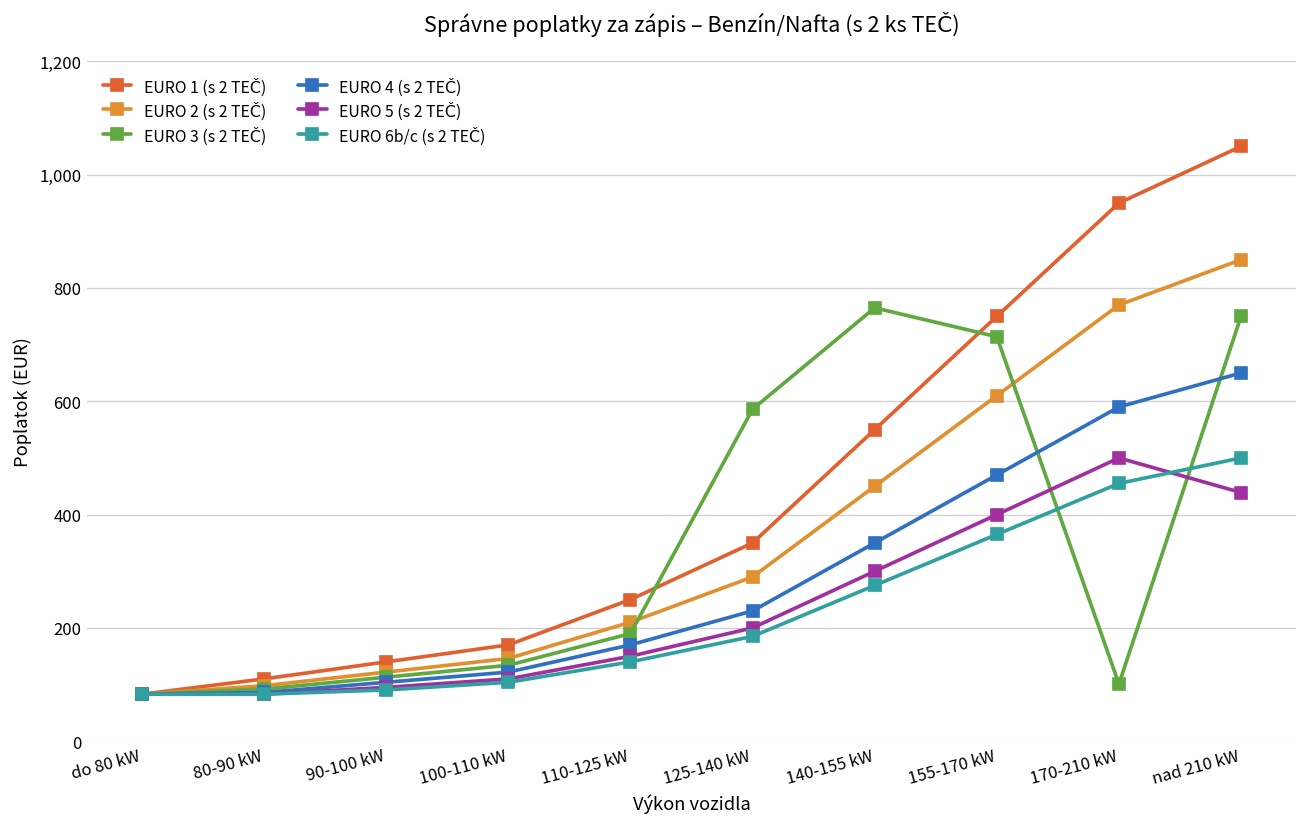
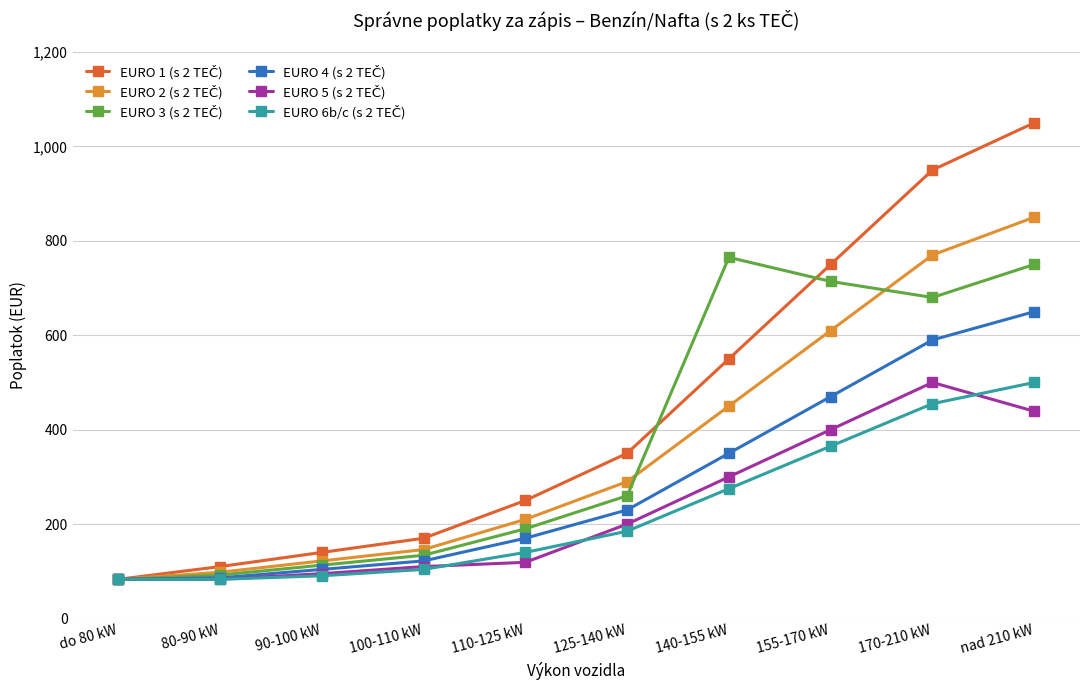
  {
    "EURO 3 (s 2 TEČ)": {
      "80-90 kW": 90,
      "90-100 kW": 110,
      "100-110 kW": 130,
      "110-125 kW": 190,
-     "125-140 kW": 590,
+     "125-140 kW": 260,
      "140-155 kW": 770,
      "155-170 kW": 710,
-     "170-210 kW": 100,
+     "170-210 kW": 680,
      "nad 210 kW": 750
    },
    "EURO 5 (s 2 TEČ)": {
      "100-110 kW": 110,
-     "110-125 kW": 150,
+     "110-125 kW": 120,
      "125-140 kW": 200,
      "140-155 kW": 300,
      "155-170 kW": 400,
      "170-210 kW": 500,
      "nad 210 kW": 440
    }
  }
